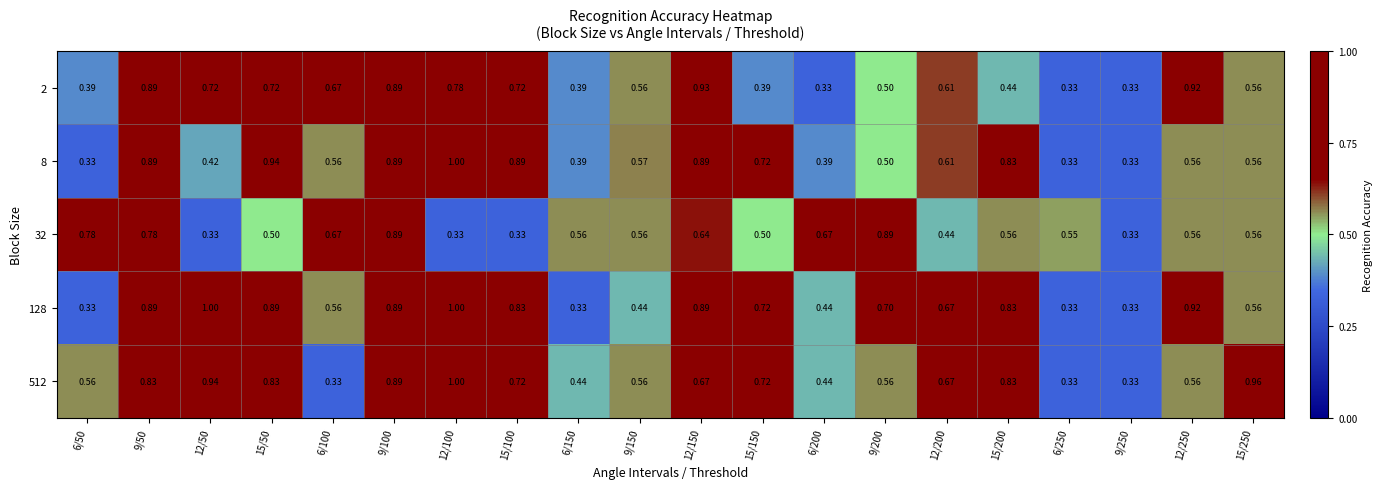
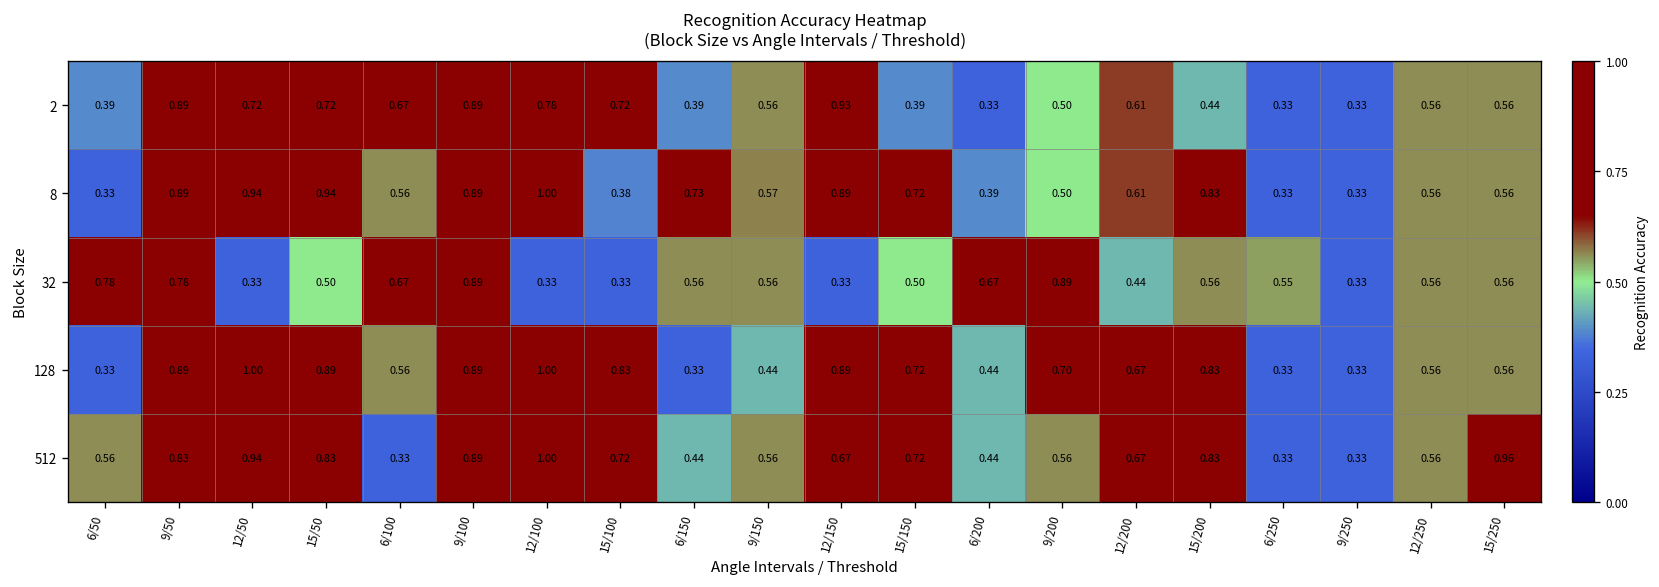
  {
    "2": {
      "6/50": 0.39,
      "9/50": 0.89,
      "12/50": 0.72,
      "15/50": 0.72,
      "6/100": 0.67,
      "9/100": 0.89,
      "12/100": 0.78,
      "15/100": 0.72,
      "6/150": 0.39,
      "9/150": 0.56,
      "12/150": 0.93,
      "15/150": 0.39,
      "6/200": 0.33,
      "9/200": 0.50,
      "12/200": 0.61,
      "15/200": 0.44,
      "6/250": 0.33,
      "9/250": 0.33,
-     "12/250": 0.92,
+     "12/250": 0.56,
      "15/250": 0.56
    },
    "8": {
      "6/50": 0.33,
      "9/50": 0.89,
-     "12/50": 0.42,
+     "12/50": 0.94,
      "15/50": 0.94,
      "6/100": 0.56,
      "9/100": 0.89,
      "12/100": 1.00,
-     "15/100": 0.89,
-     "6/150": 0.39,
+     "15/100": 0.38,
+     "6/150": 0.73,
      "9/150": 0.57,
      "12/150": 0.89,
      "15/150": 0.72,
      "6/200": 0.39,
      "9/200": 0.50,
      "12/200": 0.61,
      "15/200": 0.83,
      "6/250": 0.33,
      "9/250": 0.33,
      "12/250": 0.56,
      "15/250": 0.56
    },
    "32": {
      "6/50": 0.78,
      "9/50": 0.78,
      "12/50": 0.33,
      "15/50": 0.50,
      "6/100": 0.67,
      "9/100": 0.89,
      "12/100": 0.33,
      "15/100": 0.33,
      "6/150": 0.56,
      "9/150": 0.56,
-     "12/150": 0.64,
+     "12/150": 0.33,
      "15/150": 0.50,
      "6/200": 0.67,
      "9/200": 0.89,
      "12/200": 0.44,
      "15/200": 0.56,
      "6/250": 0.55,
      "9/250": 0.33,
      "12/250": 0.56,
      "15/250": 0.56
    },
    "128": {
      "6/50": 0.33,
      "9/50": 0.89,
      "12/50": 1.00,
      "15/50": 0.89,
      "6/100": 0.56,
      "9/100": 0.89,
      "12/100": 1.00,
      "15/100": 0.83,
      "6/150": 0.33,
      "9/150": 0.44,
      "12/150": 0.89,
      "15/150": 0.72,
      "6/200": 0.44,
      "9/200": 0.70,
      "12/200": 0.67,
      "15/200": 0.83,
      "6/250": 0.33,
      "9/250": 0.33,
-     "12/250": 0.92,
+     "12/250": 0.56,
      "15/250": 0.56
    },
    "512": {
      "6/50": 0.56,
      "9/50": 0.83,
      "12/50": 0.94,
      "15/50": 0.83,
      "6/100": 0.33,
      "9/100": 0.89,
      "12/100": 1.00,
      "15/100": 0.72,
      "6/150": 0.44,
      "9/150": 0.56,
      "12/150": 0.67,
      "15/150": 0.72,
      "6/200": 0.44,
      "9/200": 0.56,
      "12/200": 0.67,
      "15/200": 0.83,
      "6/250": 0.33,
      "9/250": 0.33,
      "12/250": 0.56,
      "15/250": 0.96
    }
  }
